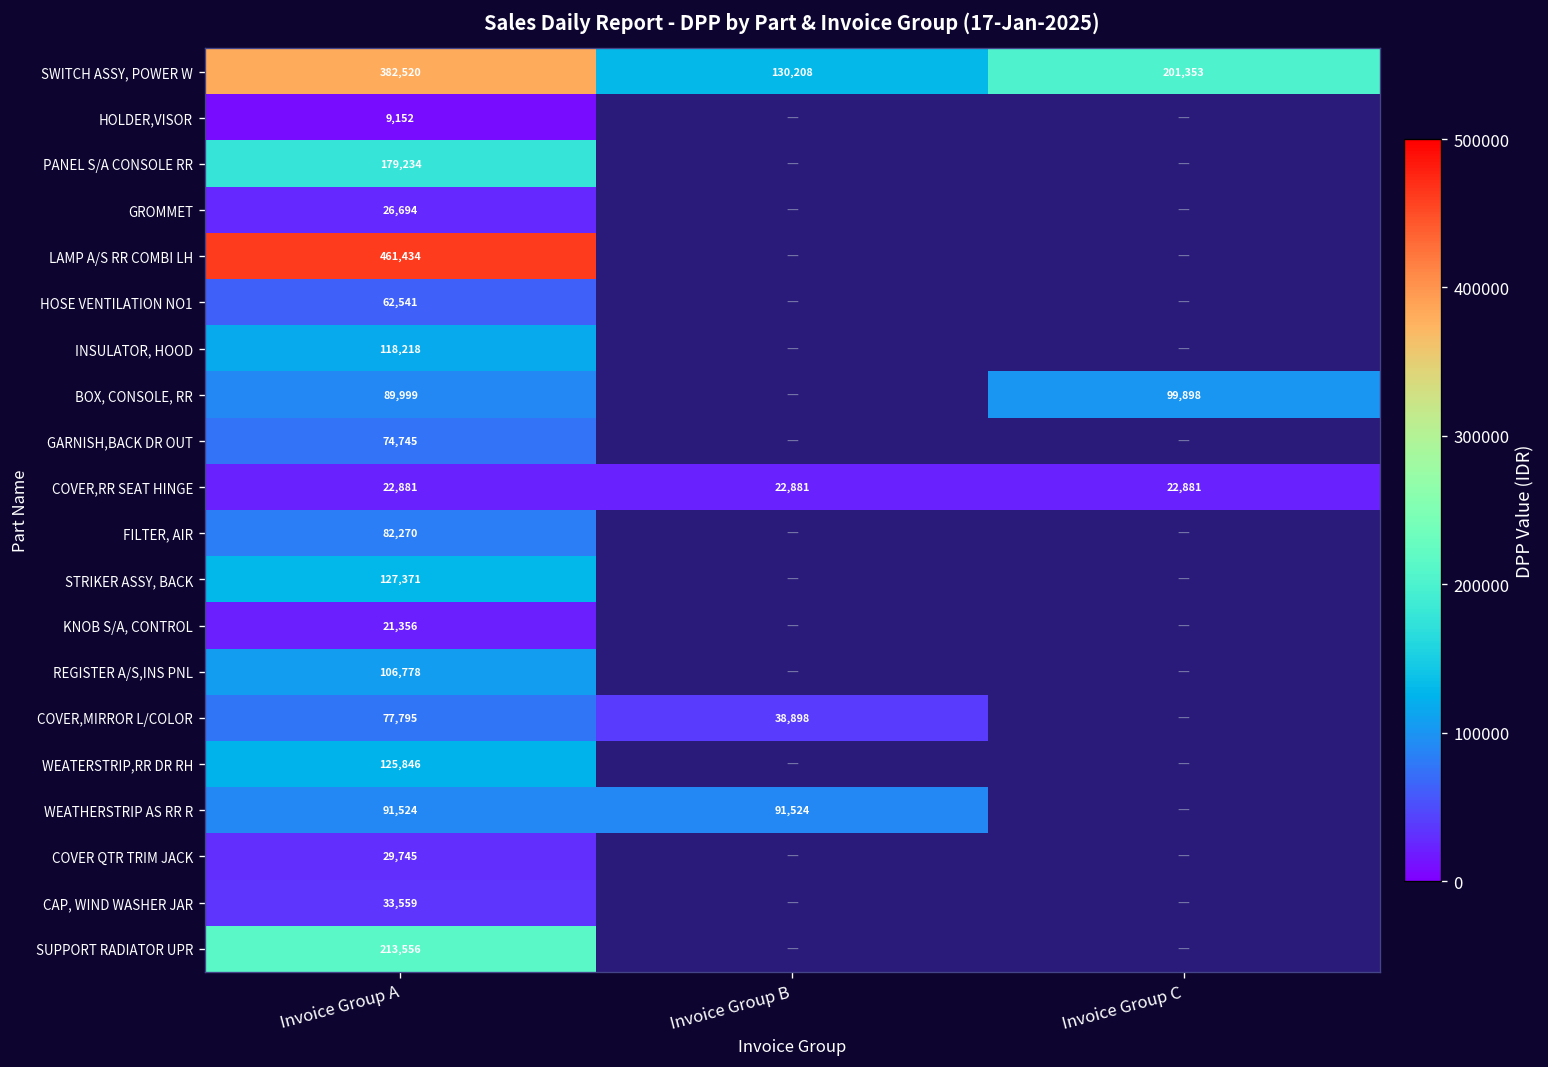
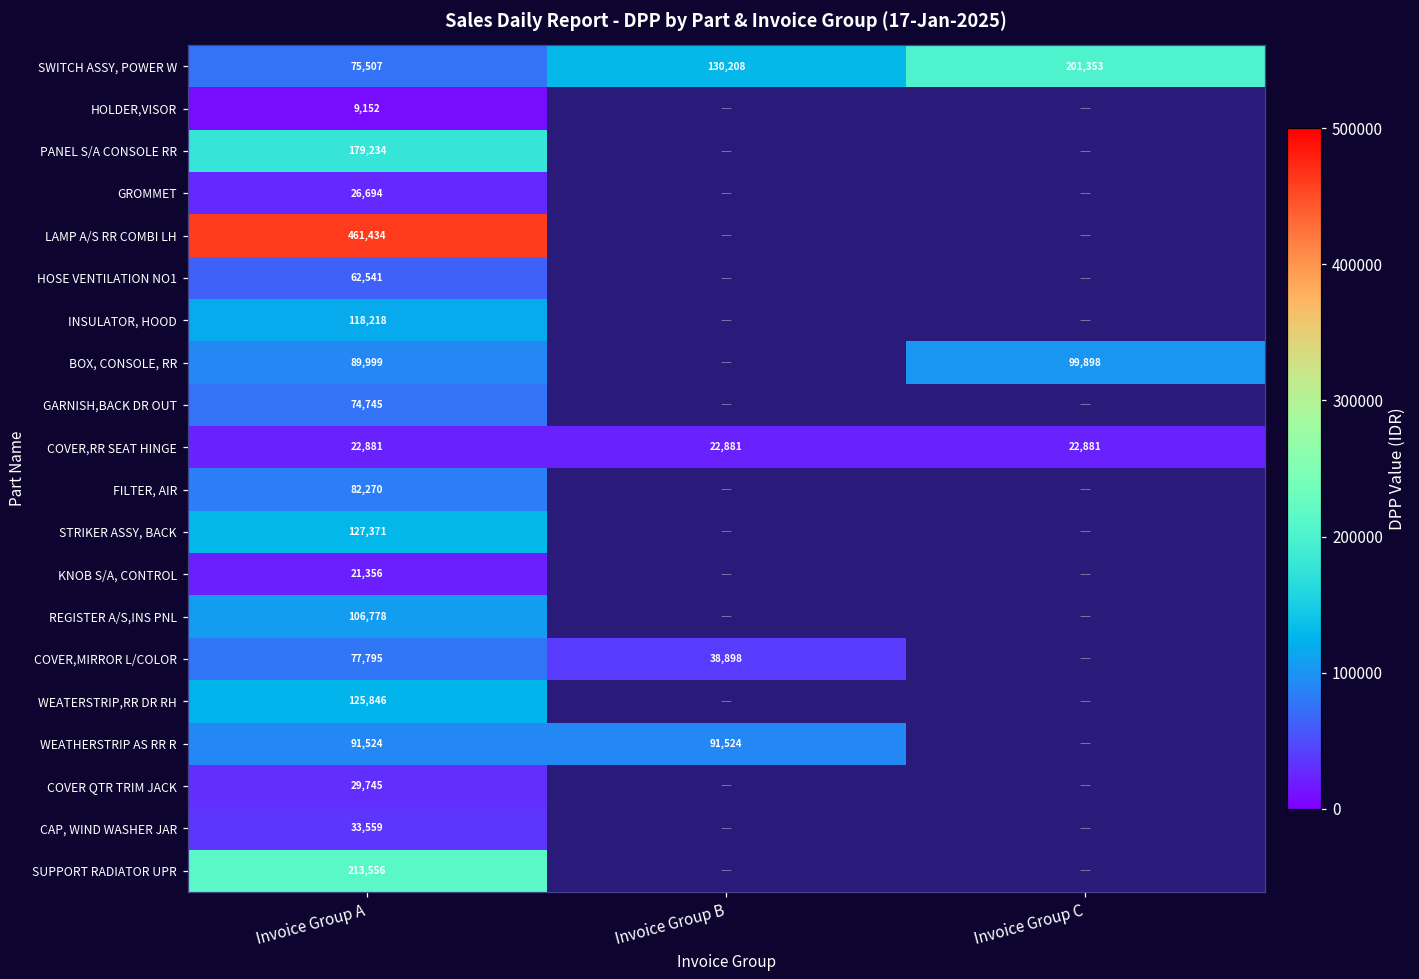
  {
    "SWITCH ASSY, POWER W": {
-     "Invoice Group A": "382,520",
+     "Invoice Group A": "75,507",
      "Invoice Group B": "130,208",
      "Invoice Group C": "201,353"
    },
    "HOLDER,VISOR": {
      "Invoice Group A": "9,152"
    },
    "PANEL S/A CONSOLE RR": {
      "Invoice Group A": "179,234"
    },
    "GROMMET": {
      "Invoice Group A": "26,694"
    },
    "LAMP A/S RR COMBI LH": {
      "Invoice Group A": "461,434"
    },
    "HOSE VENTILATION NO1": {
      "Invoice Group A": "62,541"
    },
    "INSULATOR, HOOD": {
      "Invoice Group A": "118,218"
    },
    "BOX, CONSOLE, RR": {
      "Invoice Group A": "89,999",
      "Invoice Group C": "99,898"
    },
    "GARNISH,BACK DR OUT": {
      "Invoice Group A": "74,745"
    },
    "COVER,RR SEAT HINGE": {
      "Invoice Group A": "22,881",
      "Invoice Group B": "22,881",
      "Invoice Group C": "22,881"
    },
    "FILTER, AIR": {
      "Invoice Group A": "82,270"
    },
    "STRIKER ASSY, BACK": {
      "Invoice Group A": "127,371"
    },
    "KNOB S/A, CONTROL": {
      "Invoice Group A": "21,356"
    },
    "REGISTER A/S,INS PNL": {
      "Invoice Group A": "106,778"
    },
    "COVER,MIRROR L/COLOR": {
      "Invoice Group A": "77,795",
      "Invoice Group B": "38,898"
    },
    "WEATERSTRIP,RR DR RH": {
      "Invoice Group A": "125,846"
    },
    "WEATHERSTRIP AS RR R": {
      "Invoice Group A": "91,524",
      "Invoice Group B": "91,524"
    },
    "COVER QTR TRIM JACK": {
      "Invoice Group A": "29,745"
    },
    "CAP, WIND WASHER JAR": {
      "Invoice Group A": "33,559"
    },
    "SUPPORT RADIATOR UPR": {
      "Invoice Group A": "213,556"
    }
  }
